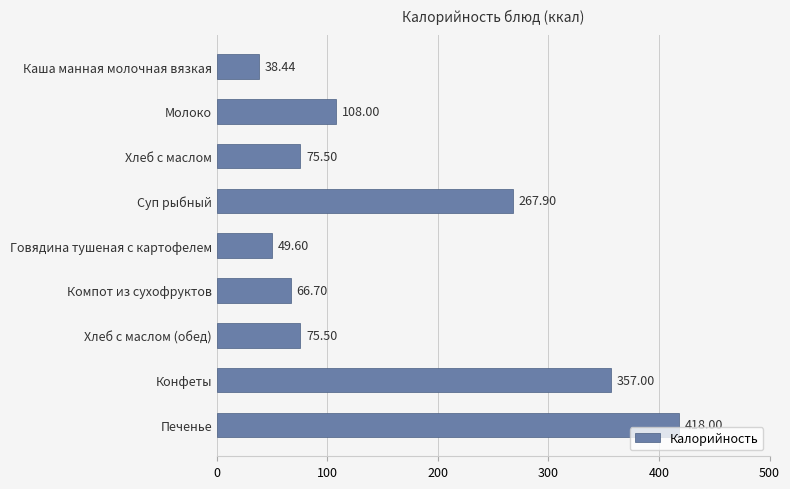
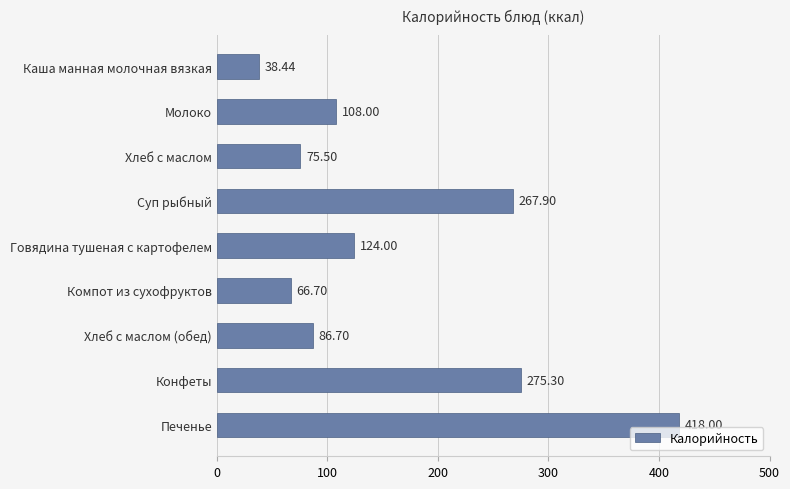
  {
    "Каша манная молочная вязкая": 38.44,
    "Молоко": 108.00,
    "Хлеб с маслом": 75.50,
    "Суп рыбный": 267.90,
-   "Говядина тушеная с картофелем": 49.60,
+   "Говядина тушеная с картофелем": 124.00,
    "Компот из сухофруктов": 66.70,
-   "Хлеб с маслом (обед)": 75.50,
-   "Конфеты": 357.00
+   "Хлеб с маслом (обед)": 86.70,
+   "Конфеты": 275.30
  }
